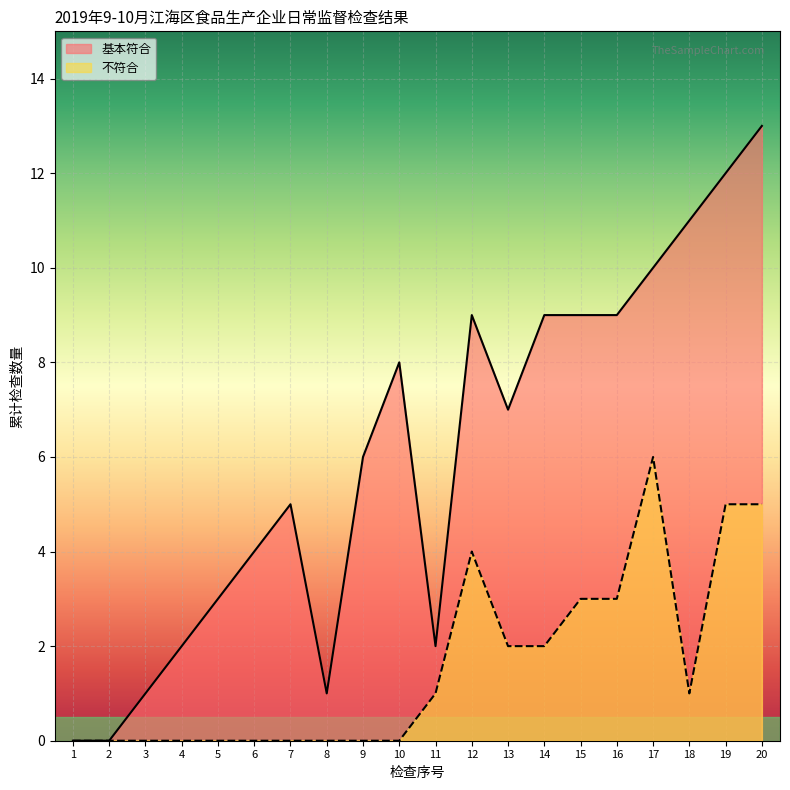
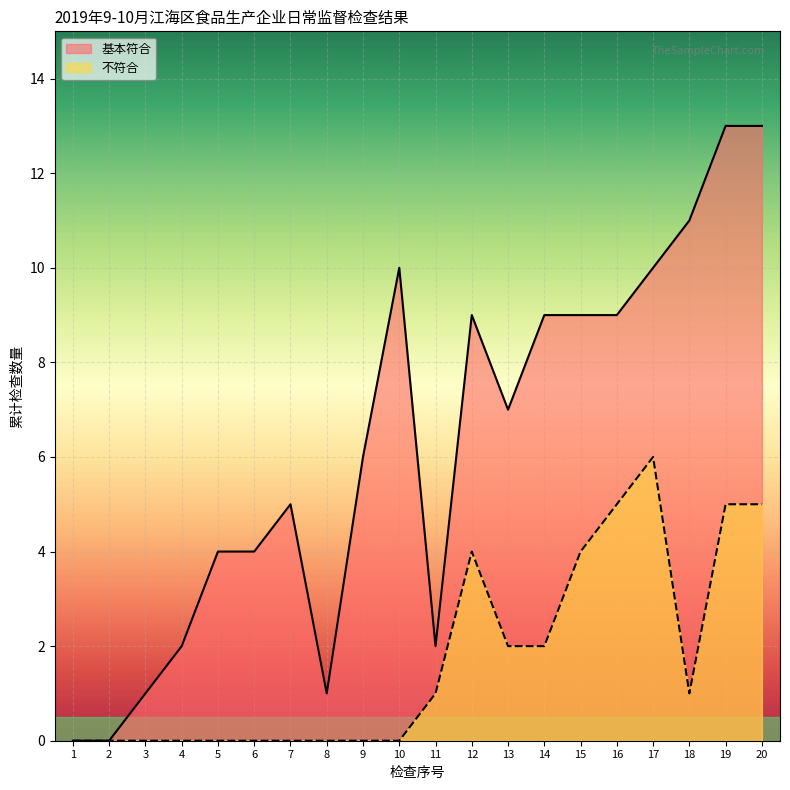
  {
    "基本符合": {
      "3": 1,
      "4": 2,
-     "5": 3,
+     "5": 4,
      "6": 4,
      "7": 5,
      "8": 1,
      "9": 6,
-     "10": 8,
+     "10": 10,
      "11": 2,
      "12": 9,
      "13": 7,
      "14": 9,
      "15": 9,
      "16": 9,
      "17": 10,
      "18": 11,
-     "19": 12,
+     "19": 13,
      "20": 13
    },
    "不符合": {
      "11": 1,
      "12": 4,
      "13": 2,
      "14": 2,
-     "15": 3,
-     "16": 3,
+     "15": 4,
+     "16": 5,
      "17": 6,
      "18": 1,
      "19": 5,
      "20": 5
    }
  }
